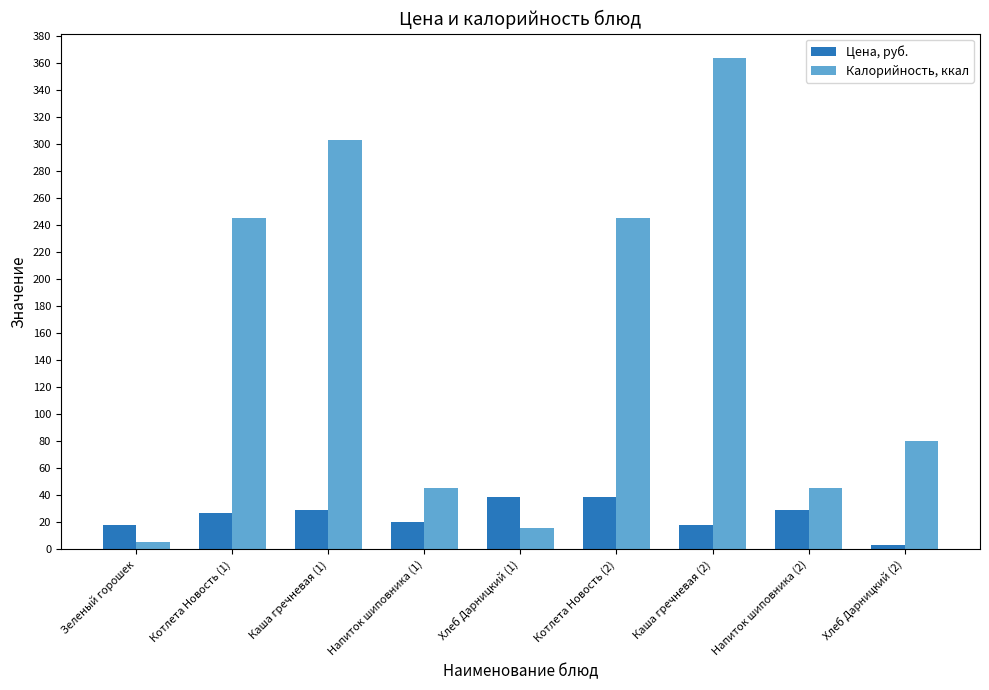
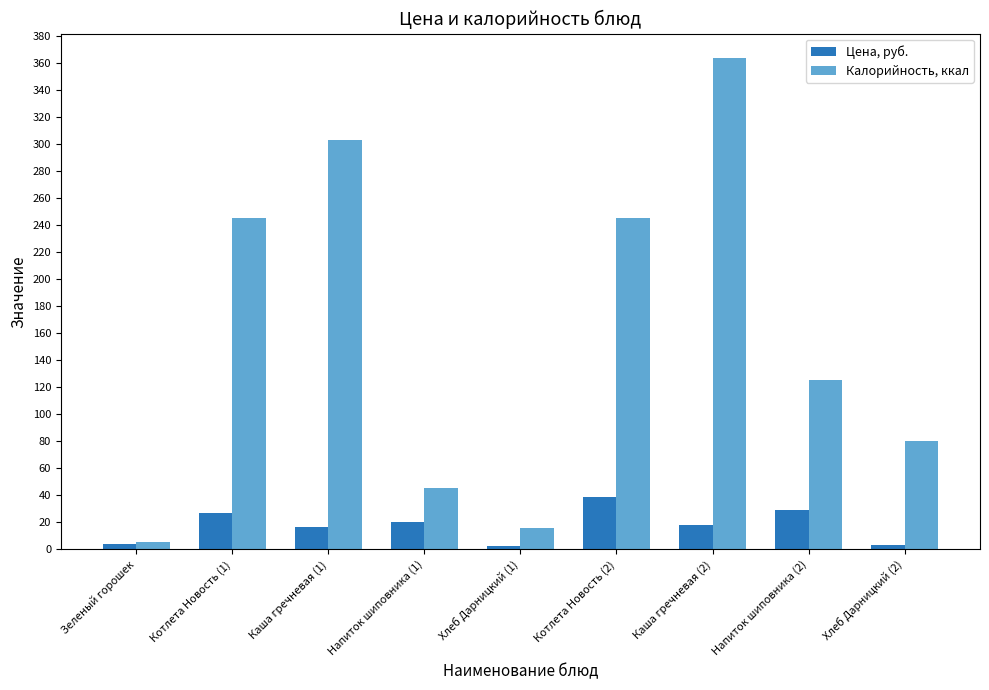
  {
    "Цена, руб.": {
-     "Зеленый горошек": 18,
+     "Зеленый горошек": 4,
      "Котлета Новость (1)": 27,
-     "Каша гречневая (1)": 29,
+     "Каша гречневая (1)": 17,
      "Напиток шиповника (1)": 21,
-     "Хлеб Дарницкий (1)": 39,
+     "Хлеб Дарницкий (1)": 3,
      "Котлета Новость (2)": 39,
      "Каша гречневая (2)": 18,
      "Напиток шиповника (2)": 29,
      "Хлеб Дарницкий (2)": 3
    },
    "Калорийность, ккал": {
      "Зеленый горошек": 6,
      "Котлета Новость (1)": 245,
      "Каша гречневая (1)": 303,
      "Напиток шиповника (1)": 46,
      "Хлеб Дарницкий (1)": 16,
      "Котлета Новость (2)": 245,
      "Каша гречневая (2)": 364,
-     "Напиток шиповника (2)": 46,
+     "Напиток шиповника (2)": 126,
      "Хлеб Дарницкий (2)": 80
    }
  }
